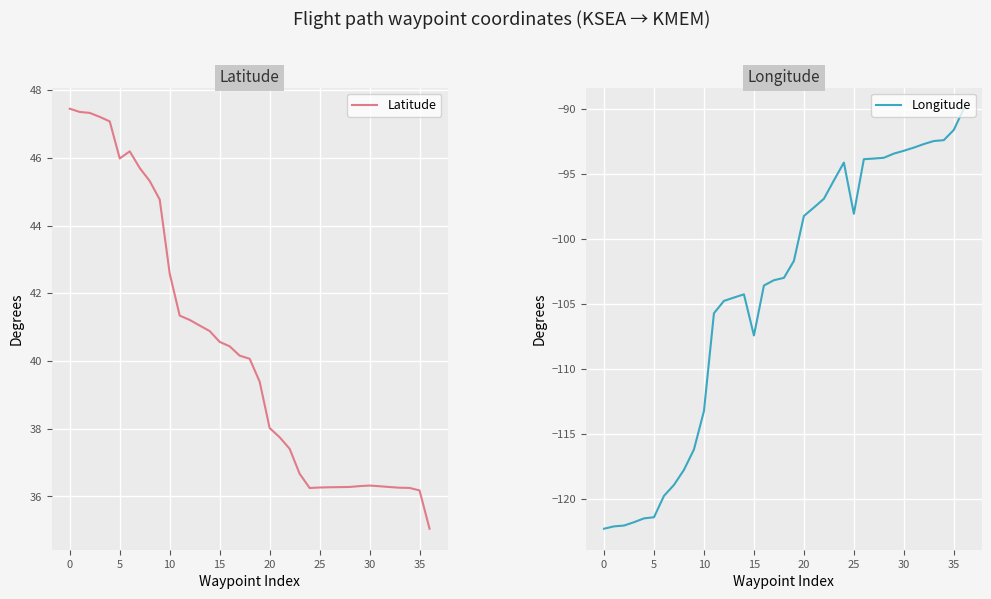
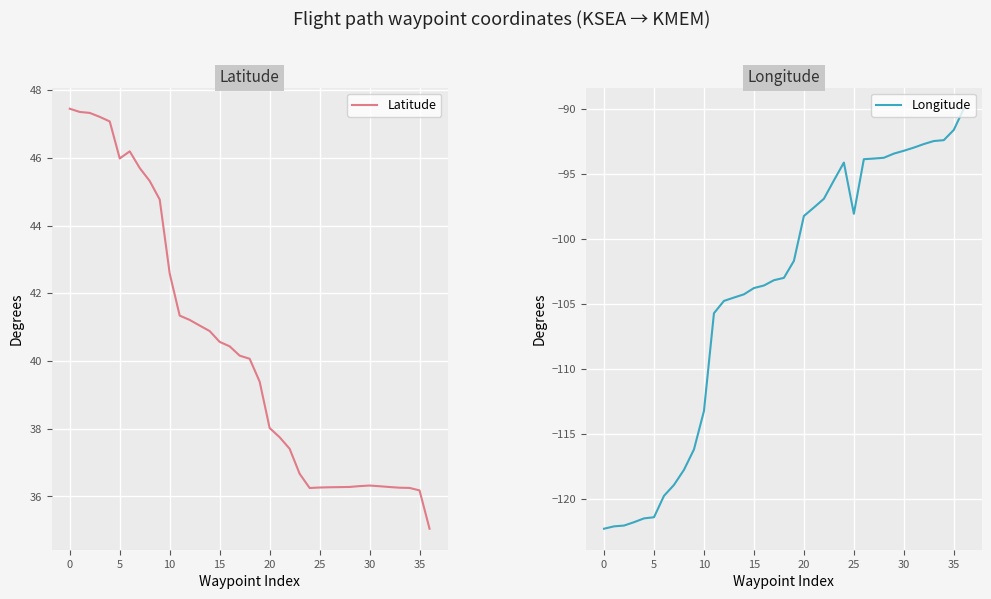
  {
    "Latitude": {
      "0": 47.5,
      "5": 46.0,
      "10": 42.6,
      "15": 40.6,
      "20": 38.0,
      "25": 36.3,
      "30": 36.3,
      "35": 36.2
    },
    "Longitude": {
      "0": -122.3,
      "5": -121.4,
      "10": -113.3,
-     "15": -107.4,
+     "15": -103.8,
      "20": -98.2,
      "25": -98.1,
      "30": -93.2,
      "35": -91.6
    }
  }
